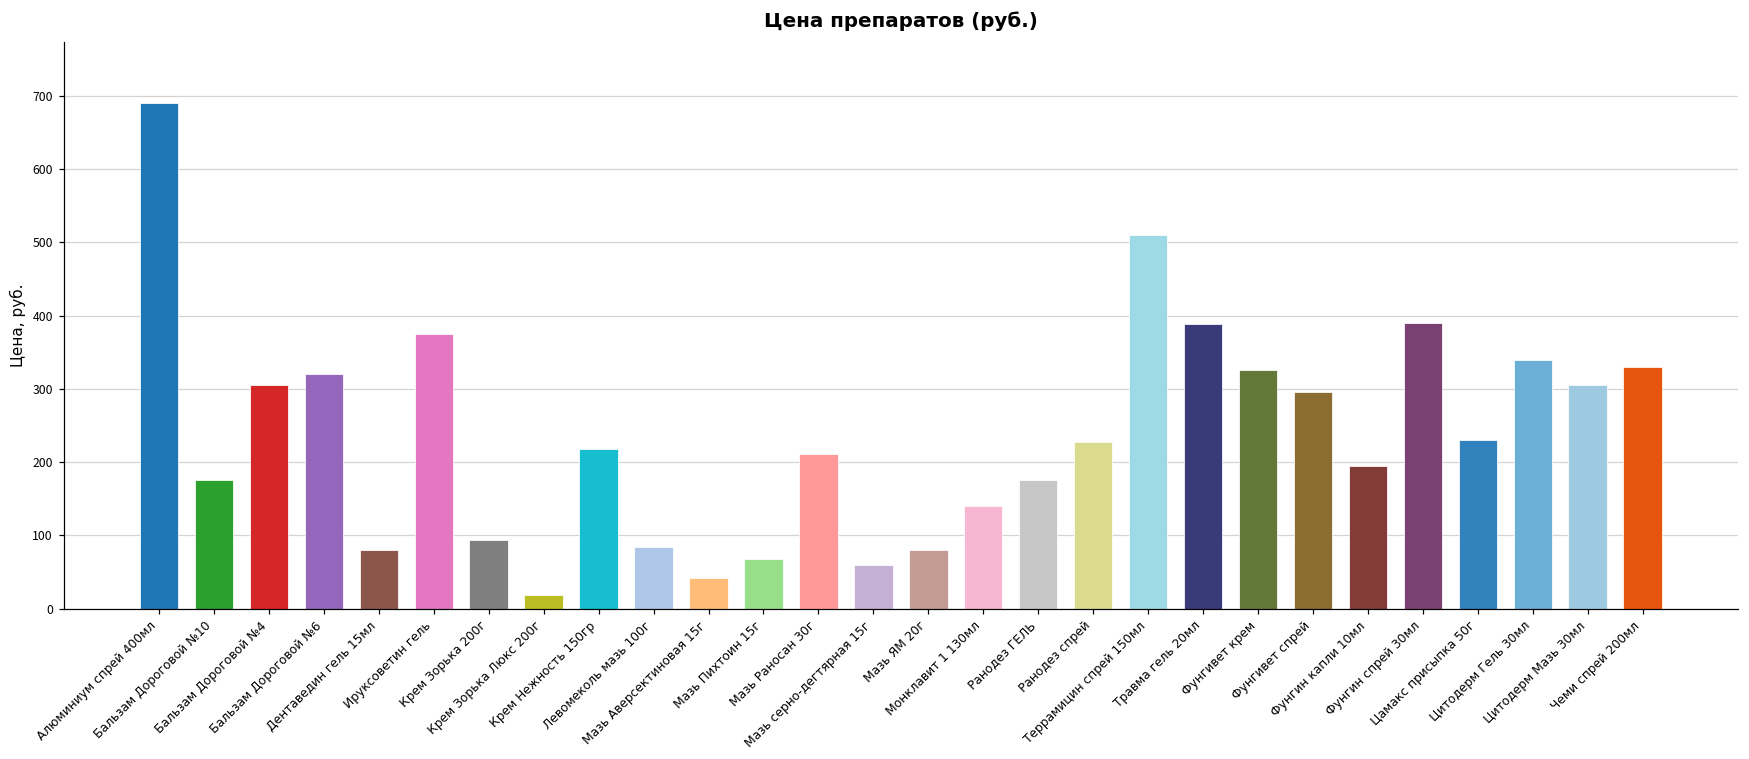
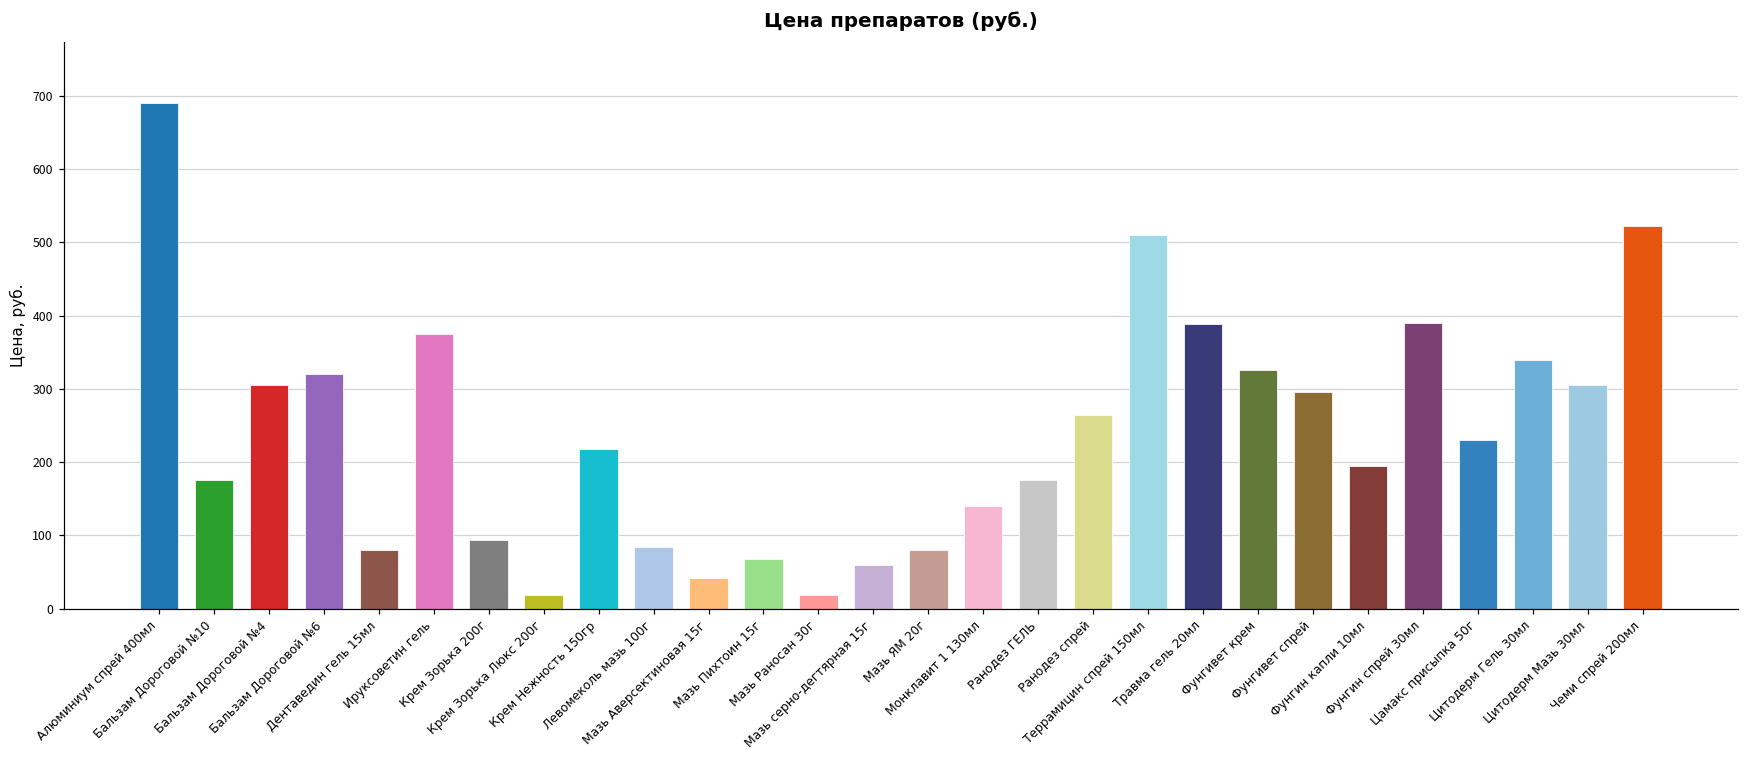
  {
    "Алюминиум спрей 400мл": 690,
    "Бальзам Дороговой №10": 180,
    "Бальзам Дороговой №4": 310,
    "Бальзам Дороговой №6": 320,
    "Дентаведин гель 15мл": 80,
    "Ируксоветин гель": 380,
    "Крем Зорька 200г": 90,
    "Крем Зорька Люкс 200г": 20,
    "Крем Нежность 150гр": 220,
    "Левомеколь мазь 100г": 80,
    "Мазь Аверсектиновая 15г": 40,
    "Мазь Пихтоин 15г": 70,
-   "Мазь Раносан 30г": 210,
+   "Мазь Раносан 30г": 20,
    "Мазь серно-дегтярная 15г": 60,
    "Мазь ЯМ 20г": 80,
    "Монклавит 1 130мл": 140,
    "Ранодез ГЕЛЬ": 180,
-   "Ранодез спрей": 230,
+   "Ранодез спрей": 260,
    "Террамицин спрей 150мл": 510,
    "Травма гель 20мл": 390,
    "Фунгивет крем": 330,
    "Фунгивет спрей": 300,
    "Фунгин капли 10мл": 200,
    "Фунгин спрей 30мл": 390,
    "Цамакс присыпка 50г": 230,
    "Цитодерм Гель 30мл": 340,
    "Цитодерм Мазь 30мл": 310,
-   "Чеми спрей 200мл": 330
+   "Чеми спрей 200мл": 520
  }
